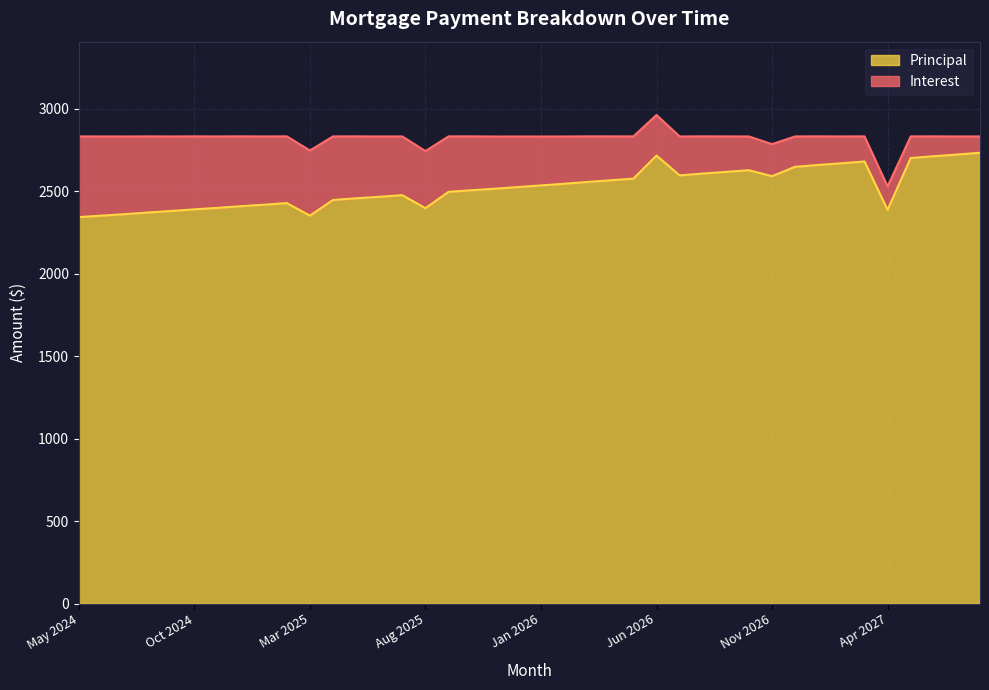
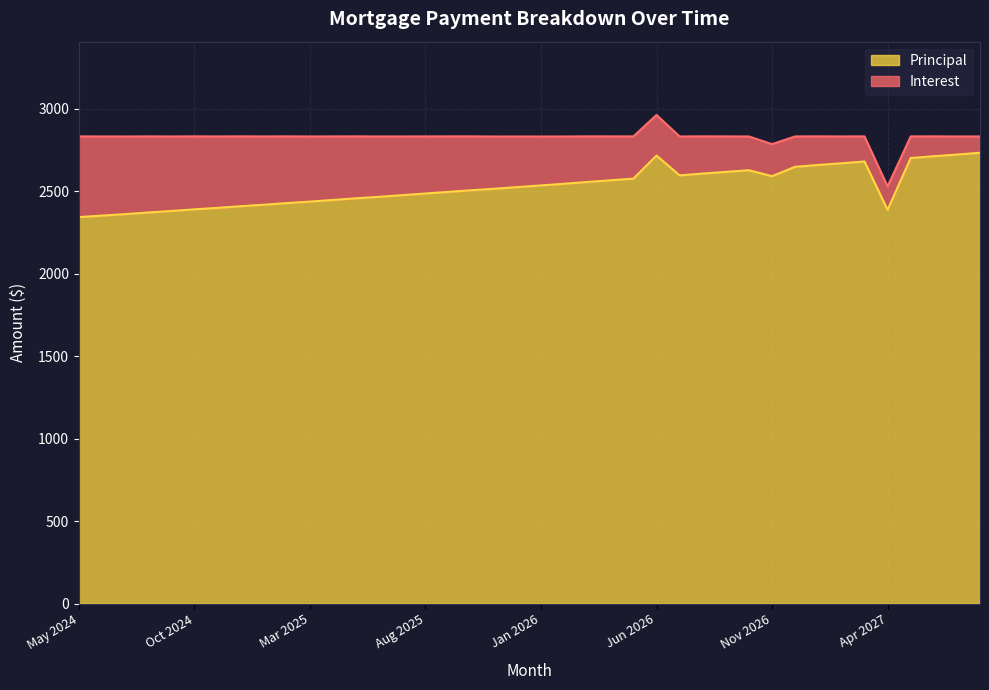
  {
    "Principal": {
      "May 2024": 2340,
      "Oct 2024": 2390,
-     "Mar 2025": 2350,
-     "Aug 2025": 2400,
+     "Mar 2025": 2440,
+     "Aug 2025": 2490,
      "Jan 2026": 2540,
      "Jun 2026": 2720,
      "Nov 2026": 2590,
      "Apr 2027": 2390
    },
    "Interest": {
      "May 2024": 490,
      "Oct 2024": 440,
      "Mar 2025": 390,
      "Aug 2025": 350,
      "Jan 2026": 300,
      "Jun 2026": 250,
      "Nov 2026": 190,
      "Apr 2027": 140
    }
  }
